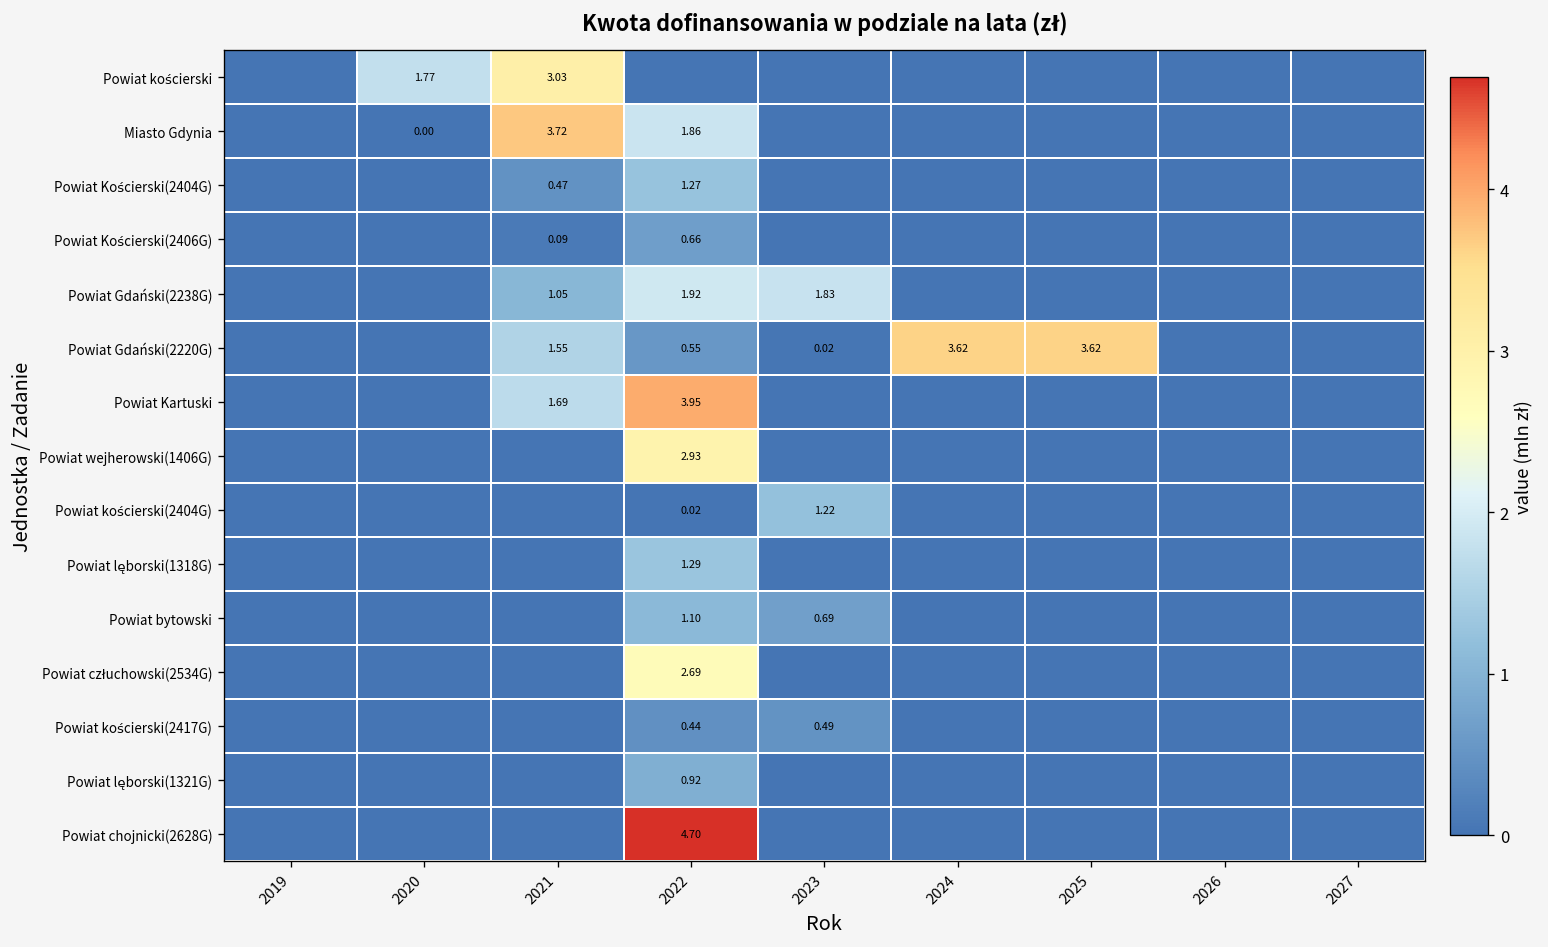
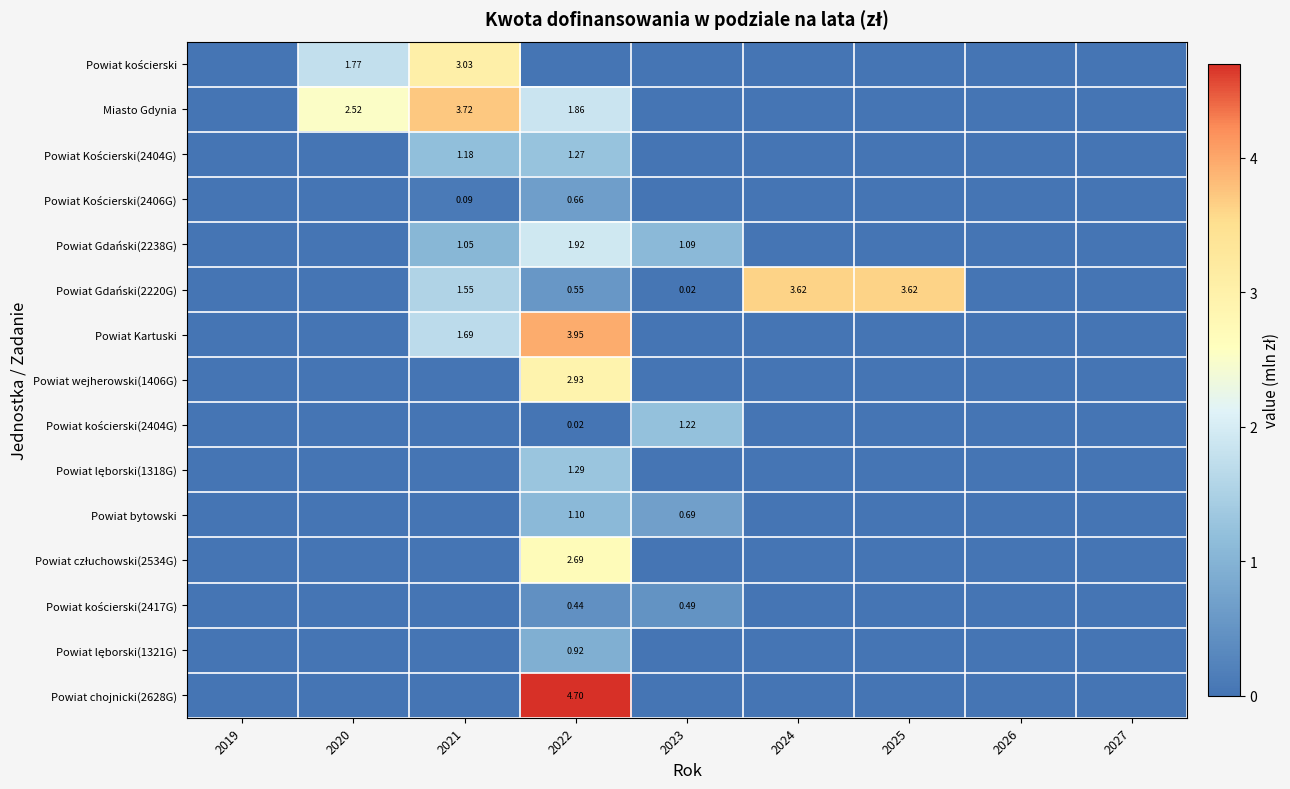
  {
    "Powiat kościerski": {
      "2020": 1.77,
      "2021": 3.03
    },
    "Miasto Gdynia": {
-     "2020": 0.00,
+     "2020": 2.52,
      "2021": 3.72,
      "2022": 1.86
    },
    "Powiat Kościerski(2404G)": {
-     "2021": 0.47,
+     "2021": 1.18,
      "2022": 1.27
    },
    "Powiat Kościerski(2406G)": {
      "2021": 0.09,
      "2022": 0.66
    },
    "Powiat Gdański(2238G)": {
      "2021": 1.05,
      "2022": 1.92,
-     "2023": 1.83
+     "2023": 1.09
    },
    "Powiat Gdański(2220G)": {
      "2021": 1.55,
      "2022": 0.55,
      "2023": 0.02,
      "2024": 3.62,
      "2025": 3.62
    },
    "Powiat Kartuski": {
      "2021": 1.69,
      "2022": 3.95
    },
    "Powiat wejherowski(1406G)": {
      "2022": 2.93
    },
    "Powiat kościerski(2404G)": {
      "2022": 0.02,
      "2023": 1.22
    },
    "Powiat lęborski(1318G)": {
      "2022": 1.29
    },
    "Powiat bytowski": {
      "2022": 1.10,
      "2023": 0.69
    },
    "Powiat człuchowski(2534G)": {
      "2022": 2.69
    },
    "Powiat kościerski(2417G)": {
      "2022": 0.44,
      "2023": 0.49
    },
    "Powiat lęborski(1321G)": {
      "2022": 0.92
    },
    "Powiat chojnicki(2628G)": {
      "2022": 4.70
    }
  }
